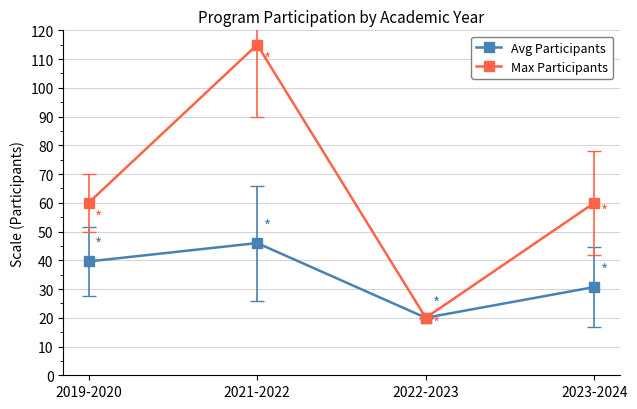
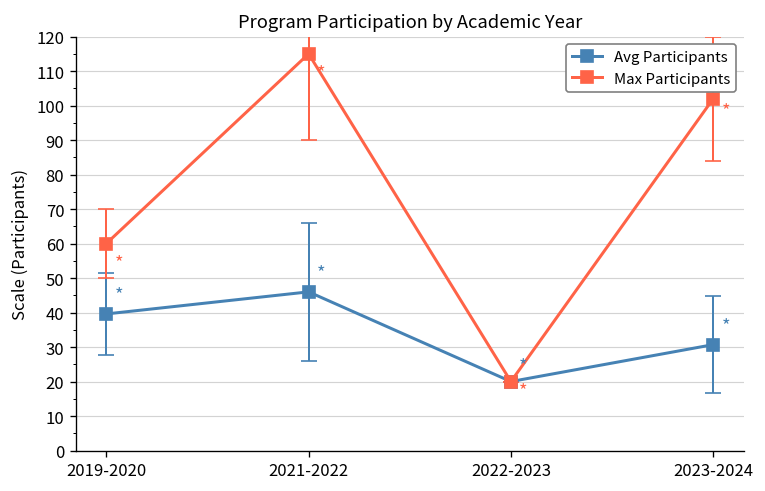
  {
    "Max Participants": {
      "2019-2020": 60,
      "2021-2022": 115,
-     "2023-2024": 60
+     "2023-2024": 102
    }
  }
